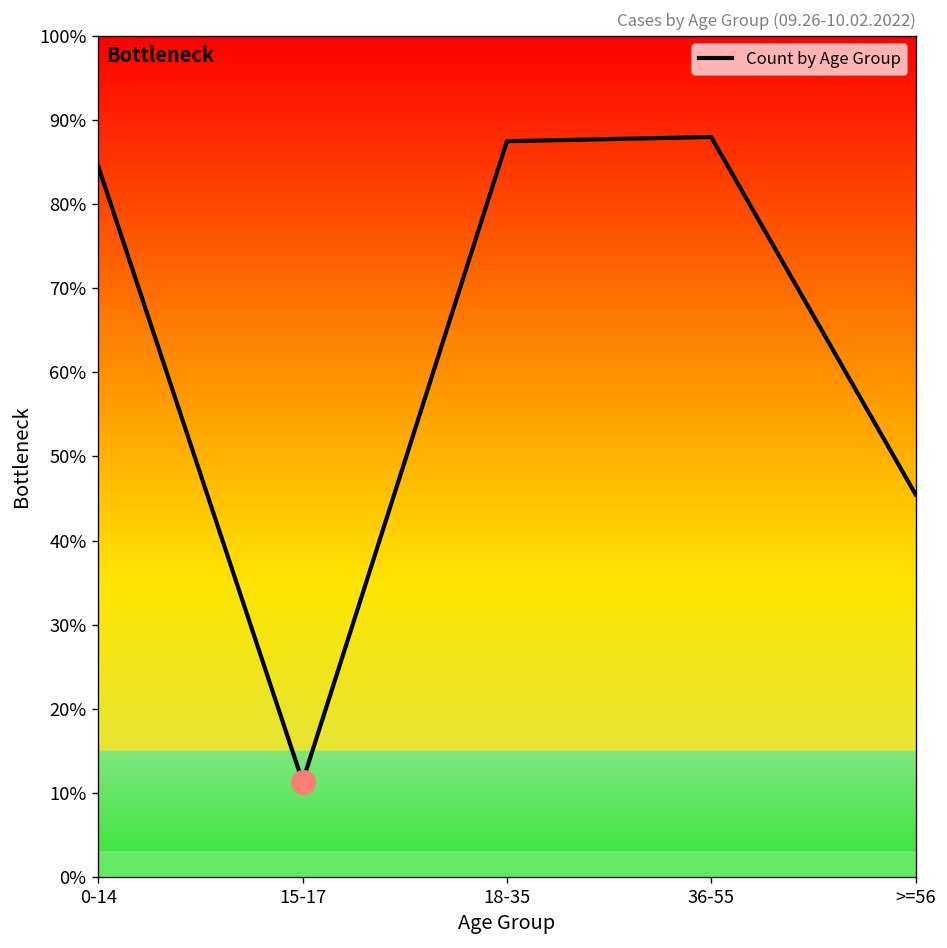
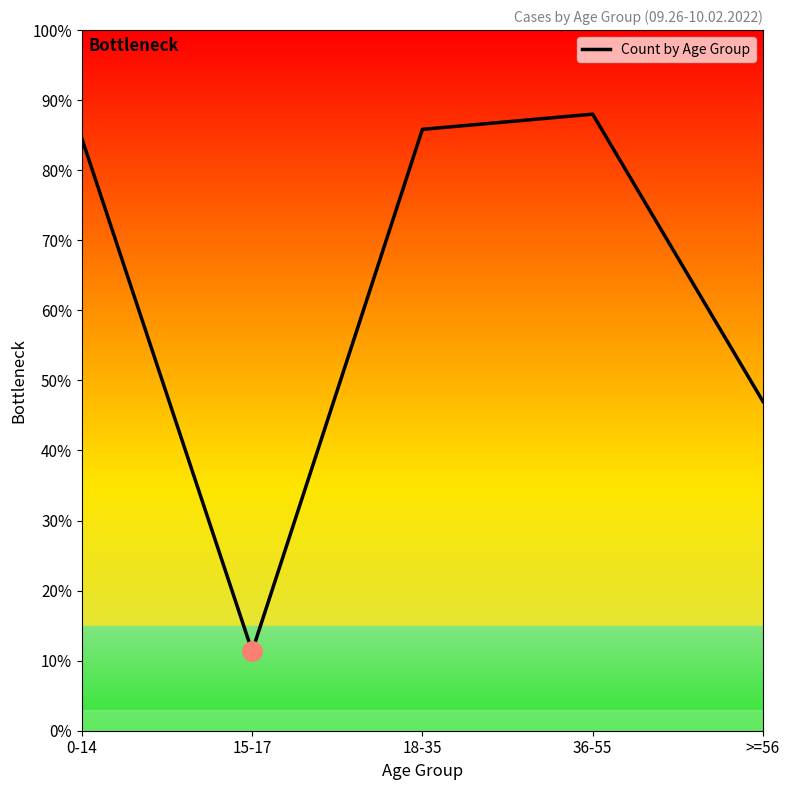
  {
    "Count by Age Group": {
      "0-14": "85%",
-     "18-35": "88%",
+     "18-35": "86%",
      "36-55": "88%",
-     ">=56": "46%"
+     ">=56": "47%"
    }
  }
